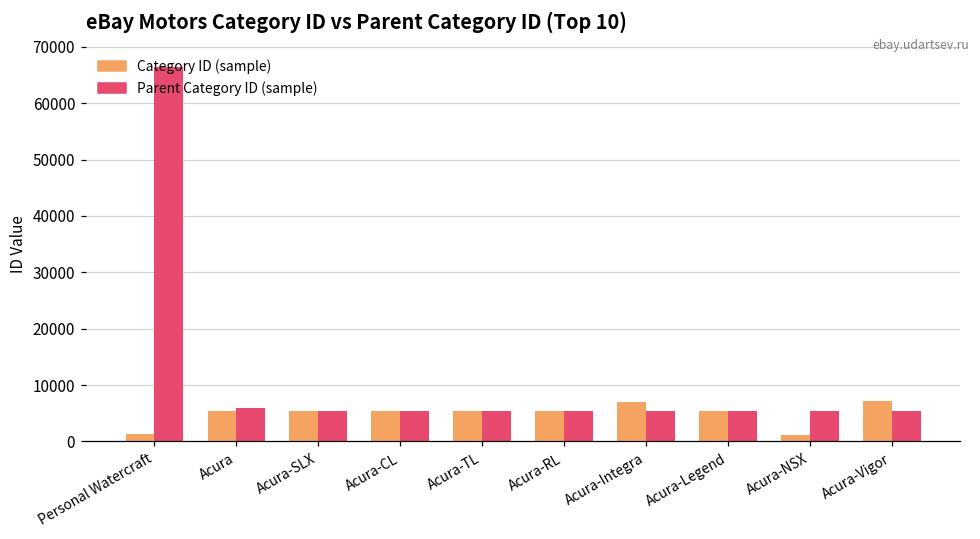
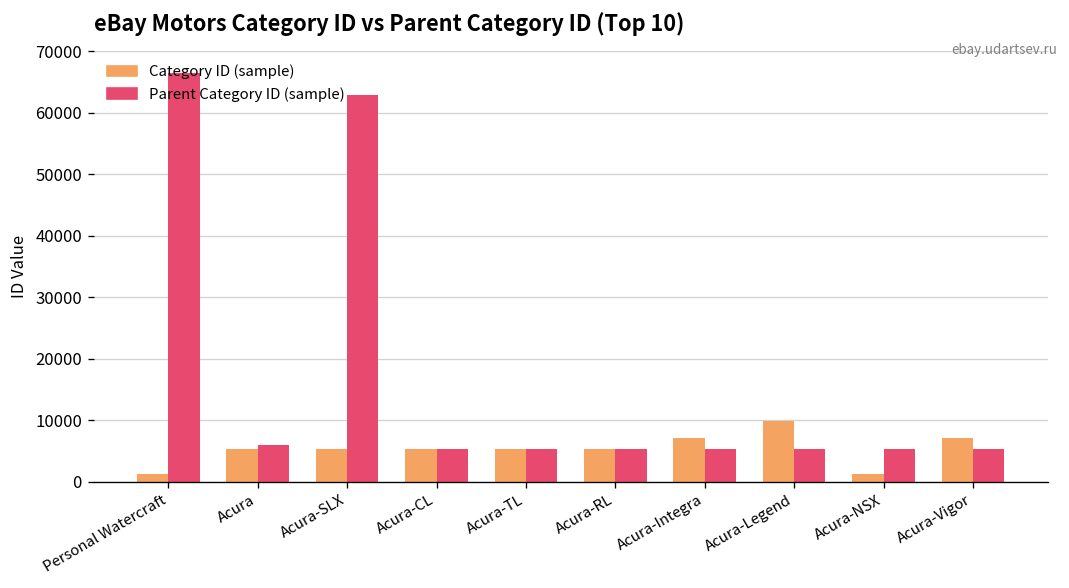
  {
    "Category ID (sample)": {
      "Personal Watercraft": 1000,
      "Acura": 5000,
      "Acura-SLX": 5000,
      "Acura-CL": 5000,
      "Acura-TL": 5000,
      "Acura-RL": 5000,
      "Acura-Integra": 7000,
-     "Acura-Legend": 5000,
+     "Acura-Legend": 10000,
      "Acura-NSX": 1000,
      "Acura-Vigor": 7000
    },
    "Parent Category ID (sample)": {
      "Personal Watercraft": 66000,
      "Acura": 6000,
-     "Acura-SLX": 5000,
+     "Acura-SLX": 63000,
      "Acura-CL": 5000,
      "Acura-TL": 5000,
      "Acura-RL": 5000,
      "Acura-Integra": 5000,
      "Acura-Legend": 5000,
      "Acura-NSX": 5000,
      "Acura-Vigor": 5000
    }
  }
